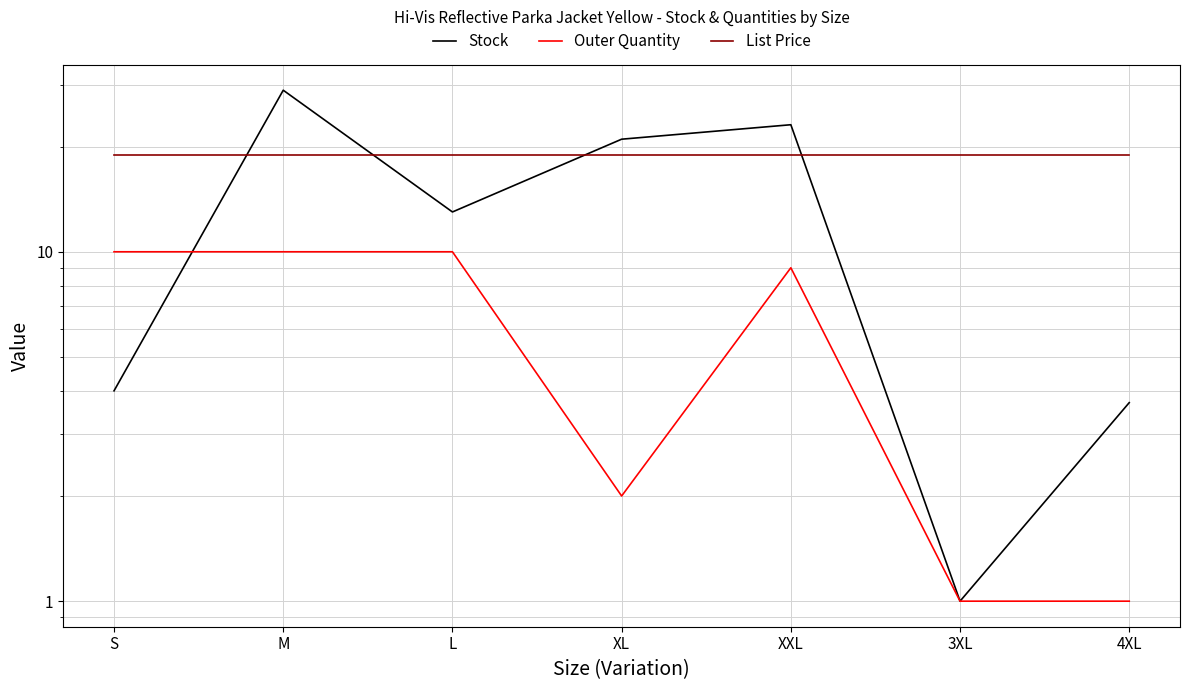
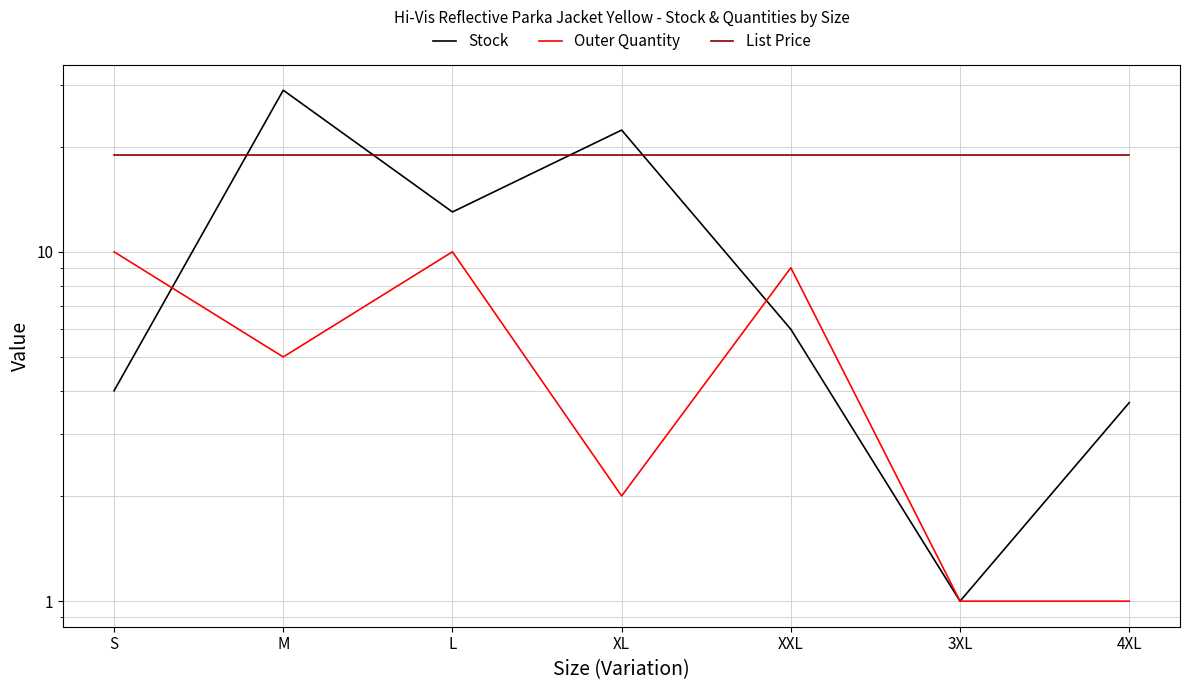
  {
    "Stock": {
      "S": 4.0,
      "M": 29,
      "L": 13.0,
-     "XL": 21,
-     "XXL": 23,
+     "XL": 22,
+     "XXL": 6.0,
      "4XL": 3.7
    },
    "Outer Quantity": {
      "S": 10,
-     "M": 10,
+     "M": 5,
      "L": 10,
      "XL": 2,
      "XXL": 9,
      "4XL": 1
    },
    "List Price": {
      "S": 19,
      "M": 19,
      "L": 19,
      "XL": 19,
      "XXL": 19,
      "3XL": 19,
      "4XL": 19
    }
  }
